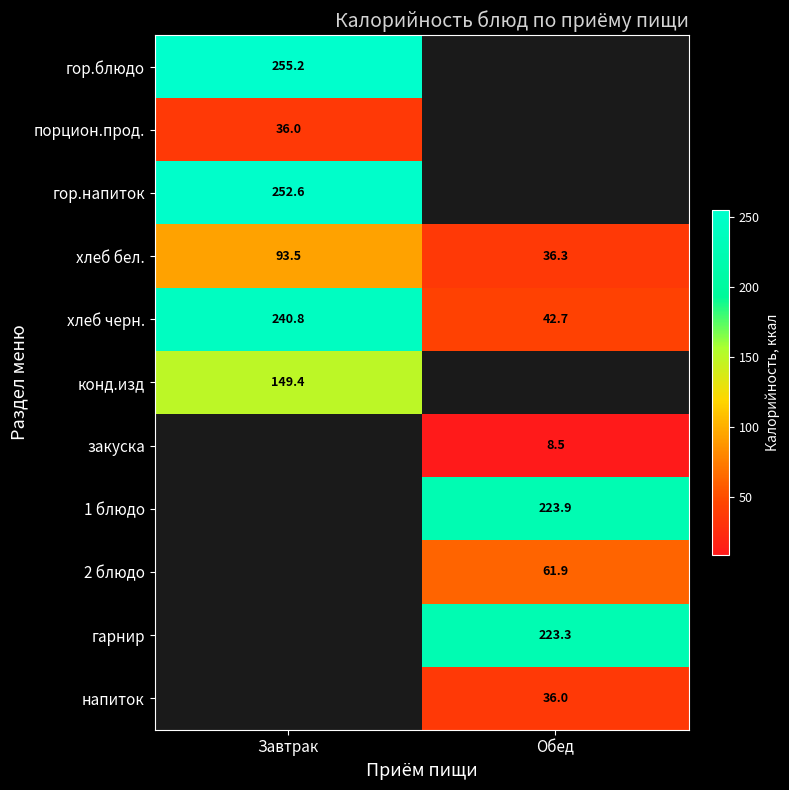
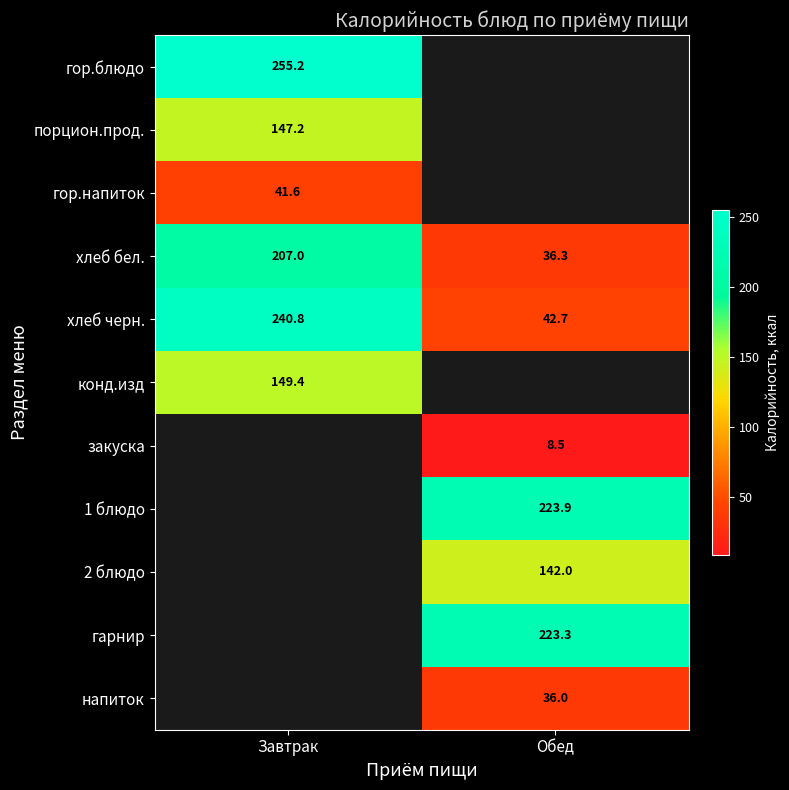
  {
    "гор.блюдо": {
      "Завтрак": 255.2
    },
    "порцион.прод.": {
-     "Завтрак": 36.0
+     "Завтрак": 147.2
    },
    "гор.напиток": {
-     "Завтрак": 252.6
+     "Завтрак": 41.6
    },
    "хлеб бел.": {
-     "Завтрак": 93.5,
+     "Завтрак": 207.0,
      "Обед": 36.3
    },
    "хлеб черн.": {
      "Завтрак": 240.8,
      "Обед": 42.7
    },
    "конд.изд": {
      "Завтрак": 149.4
    },
    "закуска": {
      "Обед": 8.5
    },
    "1 блюдо": {
      "Обед": 223.9
    },
    "2 блюдо": {
-     "Обед": 61.9
+     "Обед": 142.0
    },
    "гарнир": {
      "Обед": 223.3
    },
    "напиток": {
      "Обед": 36.0
    }
  }
